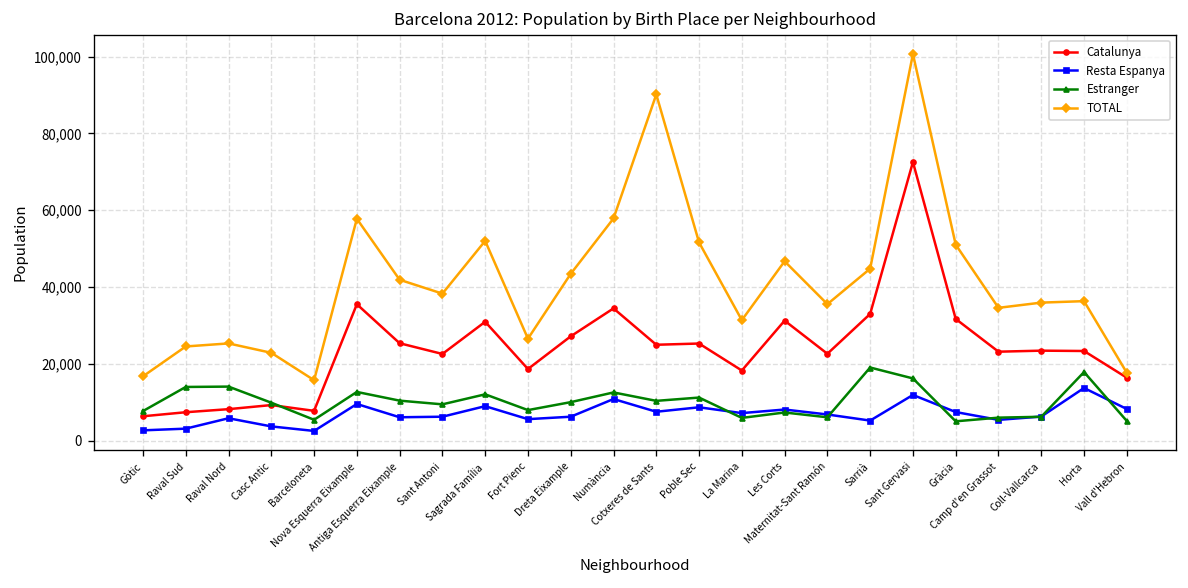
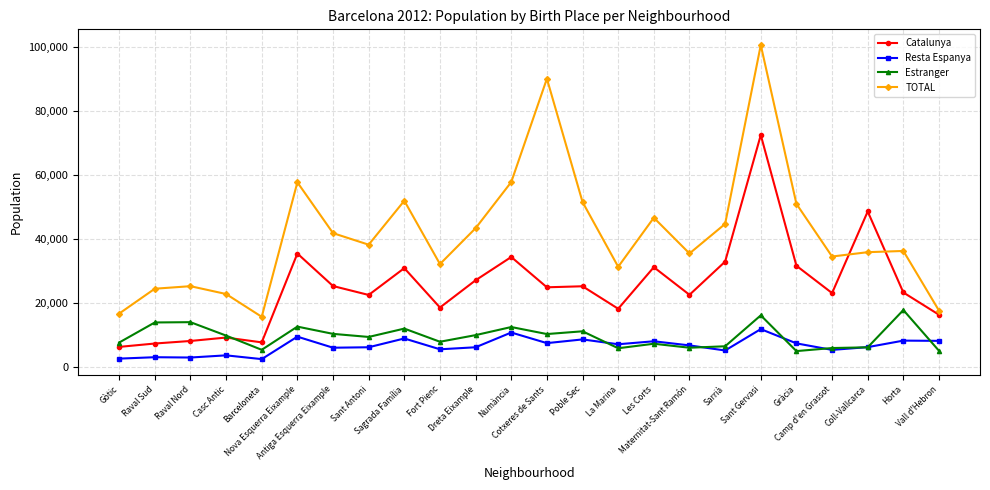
  {
    "Catalunya": {
      "Gòtic": "6,000",
      "Raval Sud": "7,000",
      "Raval Nord": "8,000",
      "Barceloneta": "8,000",
      "Nova Esquerra Eixample": "36,000",
      "Antiga Esquerra Eixample": "25,000",
      "Sant Antoni": "23,000",
      "Sagrada Família": "31,000",
      "Fort Pienc": "19,000",
      "Dreta Eixample": "27,000",
      "Numància": "34,000",
      "Cotxeres de Sants": "25,000",
      "Poble Sec": "25,000",
      "La Marina": "18,000",
      "Les Corts": "31,000",
      "Maternitat-Sant Ramón": "23,000",
      "Sarrià": "33,000",
      "Sant Gervasi": "73,000",
      "Gràcia": "32,000",
      "Camp d'en Grassot": "23,000",
-     "Coll-Vallcarca": "23,000",
+     "Coll-Vallcarca": "49,000",
      "Horta": "23,000",
      "Vall d'Hebron": "16,000"
    },
    "Resta Espanya": {
      "Gòtic": "3,000",
      "Raval Sud": "3,000",
-     "Raval Nord": "6,000",
+     "Raval Nord": "3,000",
      "Casc Antic": "4,000",
      "Barceloneta": "3,000",
      "Nova Esquerra Eixample": "10,000",
      "Antiga Esquerra Eixample": "6,000",
      "Sant Antoni": "6,000",
      "Sagrada Família": "9,000",
      "Fort Pienc": "6,000",
      "Dreta Eixample": "6,000",
      "Numància": "11,000",
      "Cotxeres de Sants": "8,000",
      "Poble Sec": "9,000",
      "La Marina": "7,000",
      "Sarrià": "5,000",
      "Sant Gervasi": "12,000",
      "Gràcia": "7,000",
-     "Horta": "14,000",
+     "Horta": "8,000",
      "Vall d'Hebron": "8,000"
    },
    "Estranger": {
      "Gòtic": "8,000",
      "Raval Sud": "14,000",
      "Raval Nord": "14,000",
      "Barceloneta": "5,000",
      "Nova Esquerra Eixample": "13,000",
      "Antiga Esquerra Eixample": "10,000",
      "Sant Antoni": "9,000",
      "Sagrada Família": "12,000",
      "Fort Pienc": "8,000",
      "Dreta Eixample": "10,000",
      "Numància": "13,000",
      "Cotxeres de Sants": "10,000",
      "Poble Sec": "11,000",
      "La Marina": "6,000",
-     "Sarrià": "19,000",
+     "Sarrià": "7,000",
      "Sant Gervasi": "16,000",
      "Gràcia": "5,000",
      "Horta": "18,000",
      "Vall d'Hebron": "5,000"
    },
    "TOTAL": {
      "Gòtic": "17,000",
      "Raval Sud": "25,000",
      "Raval Nord": "25,000",
      "Casc Antic": "23,000",
      "Barceloneta": "16,000",
      "Nova Esquerra Eixample": "58,000",
      "Antiga Esquerra Eixample": "42,000",
      "Sant Antoni": "38,000",
      "Sagrada Família": "52,000",
-     "Fort Pienc": "27,000",
+     "Fort Pienc": "32,000",
      "Dreta Eixample": "43,000",
      "Numància": "58,000",
      "Cotxeres de Sants": "90,000",
      "Poble Sec": "52,000",
      "La Marina": "31,000",
      "Les Corts": "47,000",
      "Maternitat-Sant Ramón": "36,000",
      "Sarrià": "45,000",
      "Sant Gervasi": "101,000",
      "Gràcia": "51,000",
      "Camp d'en Grassot": "35,000",
      "Coll-Vallcarca": "36,000",
      "Horta": "36,000",
      "Vall d'Hebron": "18,000"
    }
  }
